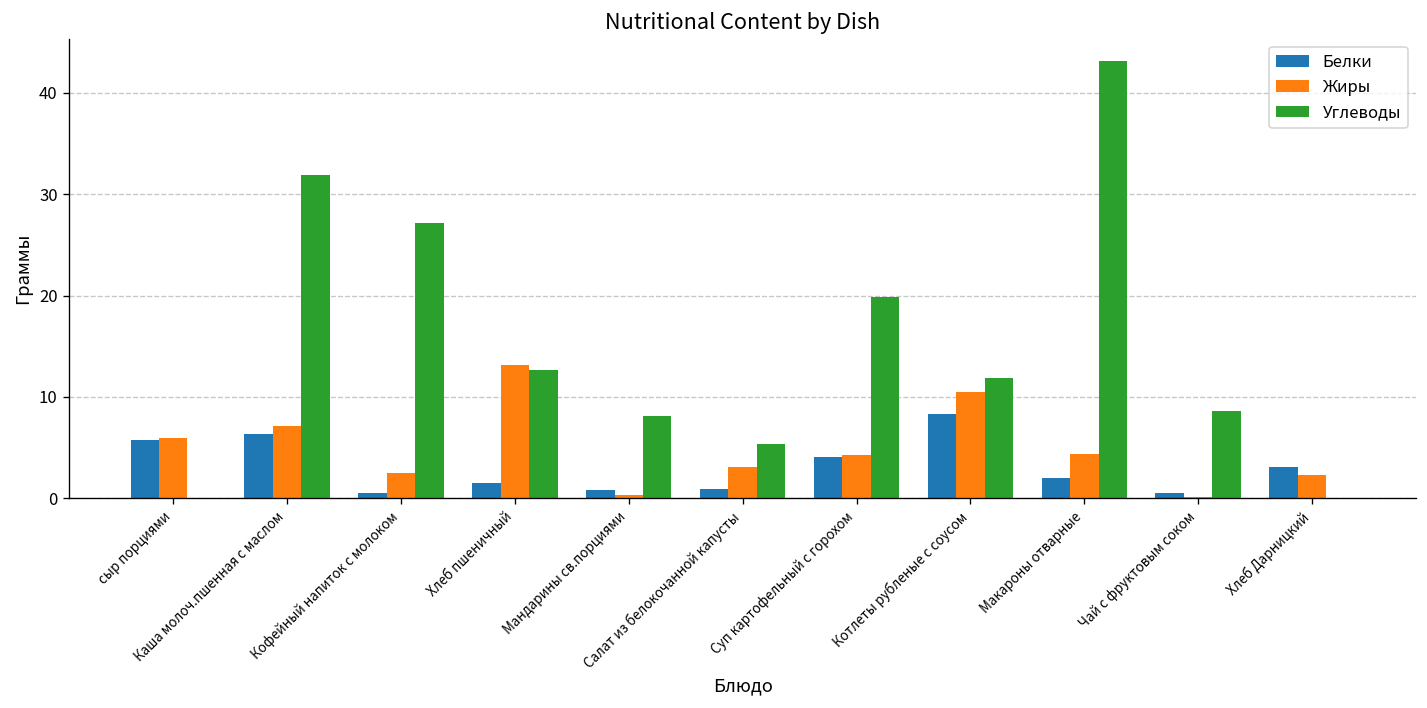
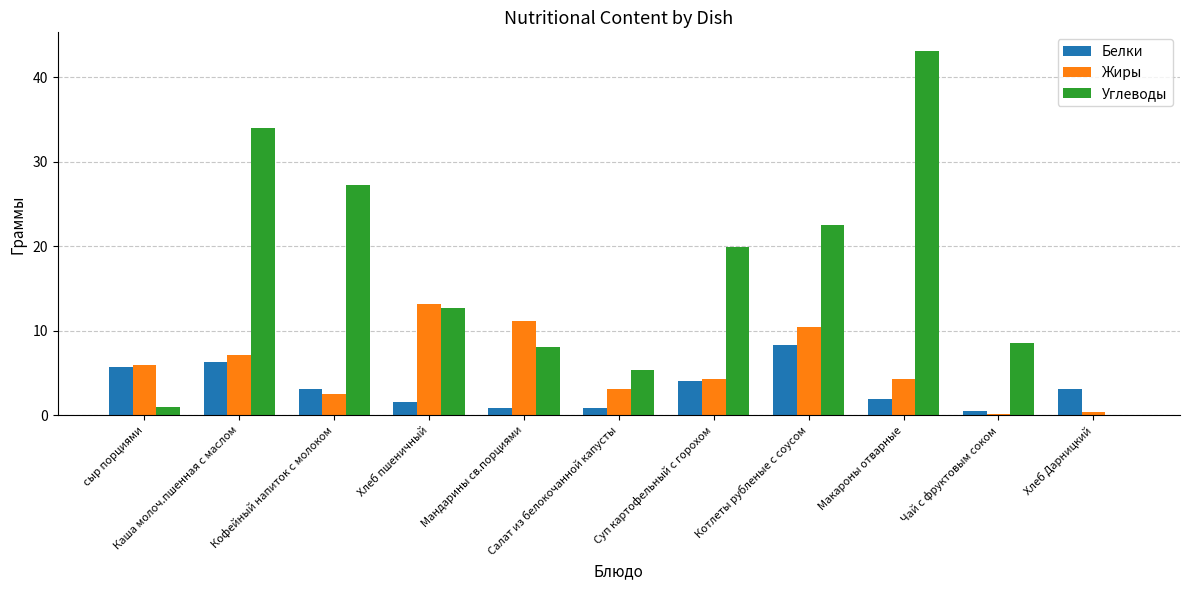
  {
    "Белки": {
      "сыр порциями": 6,
      "Каша молоч.пшенная с маслом": 6,
-     "Кофейный напиток с молоком": 1,
+     "Кофейный напиток с молоком": 3,
      "Хлеб пшеничный": 2,
      "Мандарины св.порциями": 1,
      "Салат из белокочанной капусты": 1,
      "Суп картофельный с горохом": 4,
      "Котлеты рубленые с соусом": 8,
      "Макароны отварные": 2,
      "Чай с фруктовым соком": 1,
      "Хлеб Дарницкий": 3
    },
    "Жиры": {
      "сыр порциями": 6,
      "Каша молоч.пшенная с маслом": 7,
      "Кофейный напиток с молоком": 3,
      "Хлеб пшеничный": 13,
-     "Мандарины св.порциями": 0,
+     "Мандарины св.порциями": 11,
      "Салат из белокочанной капусты": 3,
      "Суп картофельный с горохом": 4,
      "Котлеты рубленые с соусом": 10,
      "Макароны отварные": 4,
-     "Хлеб Дарницкий": 2
+     "Хлеб Дарницкий": 0
    },
    "Углеводы": {
-     "сыр порциями": 0,
-     "Каша молоч.пшенная с маслом": 32,
+     "сыр порциями": 1,
+     "Каша молоч.пшенная с маслом": 34,
      "Кофейный напиток с молоком": 27,
      "Хлеб пшеничный": 13,
      "Мандарины св.порциями": 8,
      "Салат из белокочанной капусты": 5,
      "Суп картофельный с горохом": 20,
-     "Котлеты рубленые с соусом": 12,
+     "Котлеты рубленые с соусом": 23,
      "Макароны отварные": 43,
      "Чай с фруктовым соком": 9,
      "Хлеб Дарницкий": 0
    }
  }
